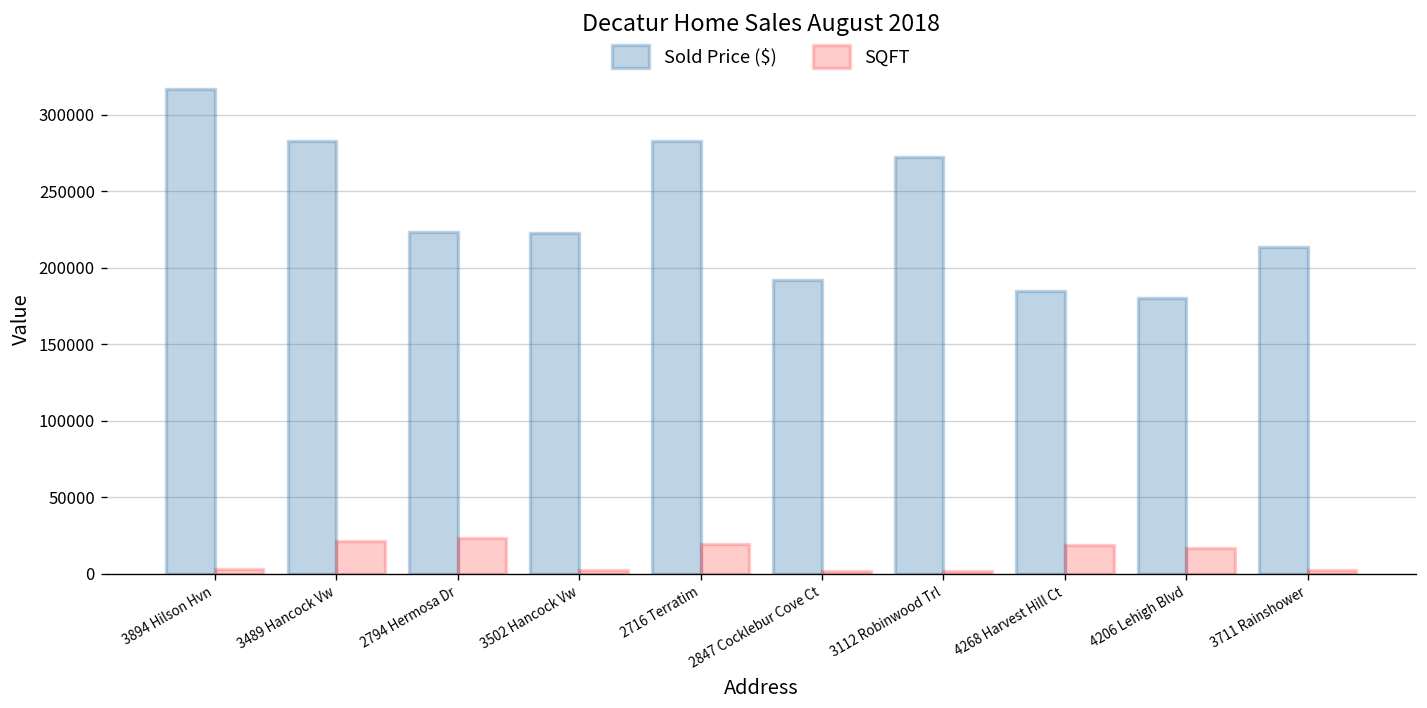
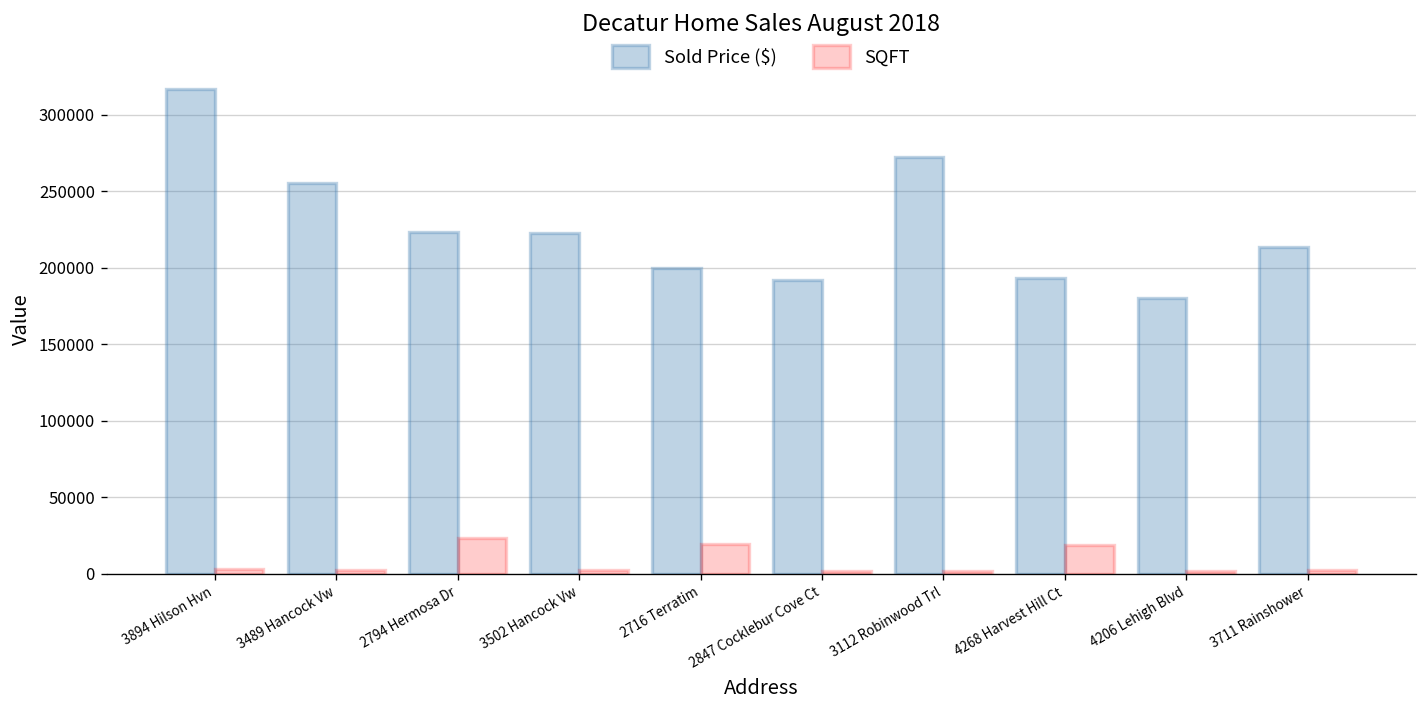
  {
    "Sold Price ($)": {
      "3894 Hilson Hvn": 317000,
-     "3489 Hancock Vw": 283000,
+     "3489 Hancock Vw": 255000,
      "2794 Hermosa Dr": 224000,
      "3502 Hancock Vw": 223000,
-     "2716 Terratim": 283000,
+     "2716 Terratim": 200000,
      "2847 Cocklebur Cove Ct": 192000,
      "3112 Robinwood Trl": 272000,
-     "4268 Harvest Hill Ct": 185000,
+     "4268 Harvest Hill Ct": 193000,
      "4206 Lehigh Blvd": 180000,
      "3711 Rainshower": 214000
    },
    "SQFT": {
      "3894 Hilson Hvn": 3000,
-     "3489 Hancock Vw": 21000,
+     "3489 Hancock Vw": 2000,
      "2794 Hermosa Dr": 23000,
      "3502 Hancock Vw": 2000,
      "2716 Terratim": 19000,
      "4268 Harvest Hill Ct": 19000,
-     "4206 Lehigh Blvd": 16000,
+     "4206 Lehigh Blvd": 2000,
      "3711 Rainshower": 2000
    }
  }
